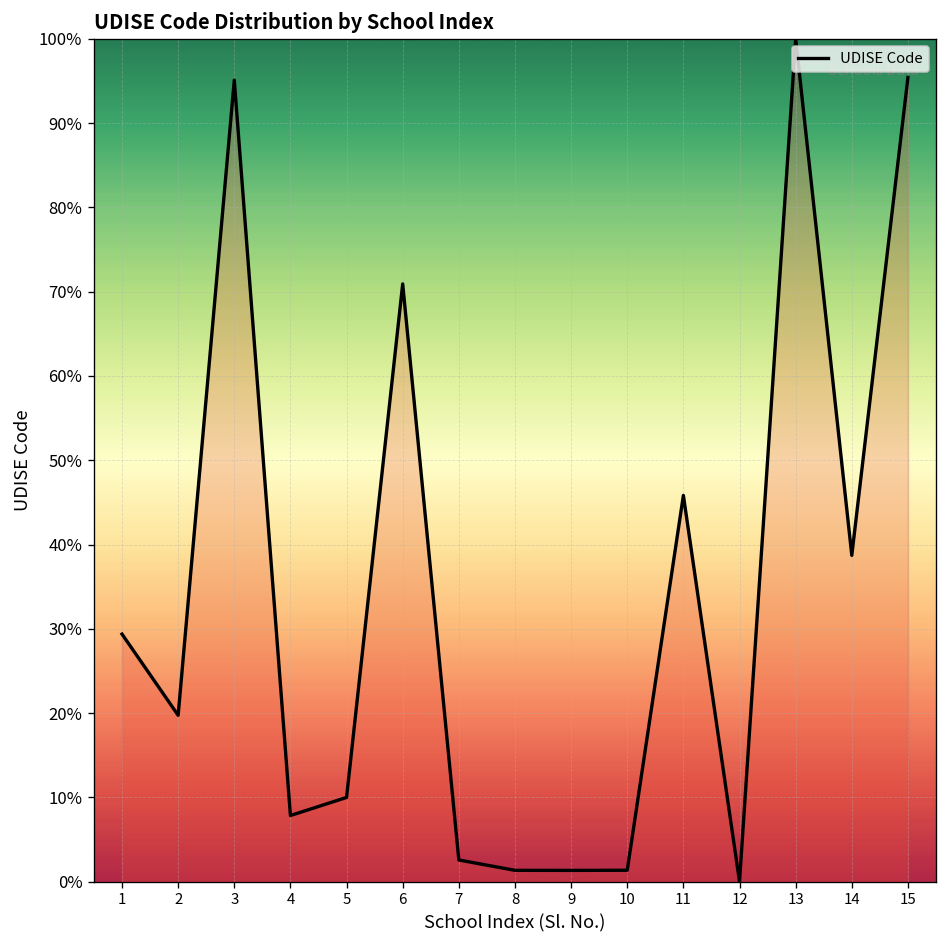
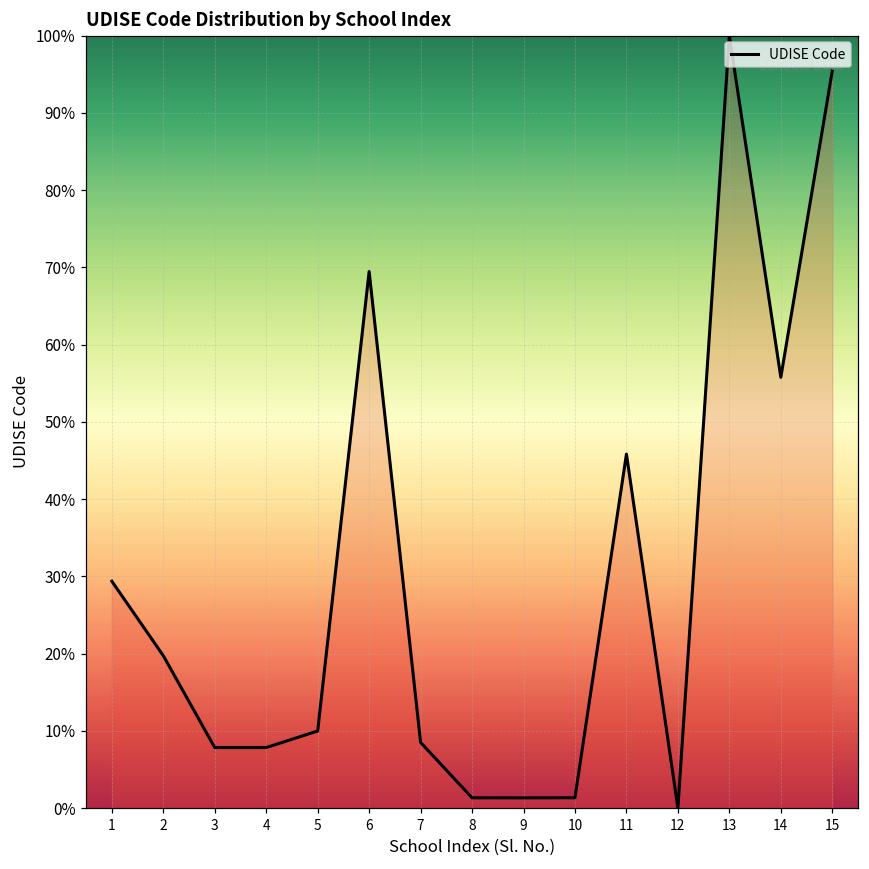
  {
    "1": "29%",
    "2": "20%",
-   "3": "95%",
+   "3": "8%",
    "4": "8%",
    "5": "10%",
-   "6": "71%",
-   "7": "3%",
+   "6": "69%",
+   "7": "9%",
    "8": "1%",
    "9": "1%",
    "10": "1%",
    "11": "46%",
    "12": "0%",
    "13": "100%",
-   "14": "39%",
+   "14": "56%",
    "15": "95%"
  }
